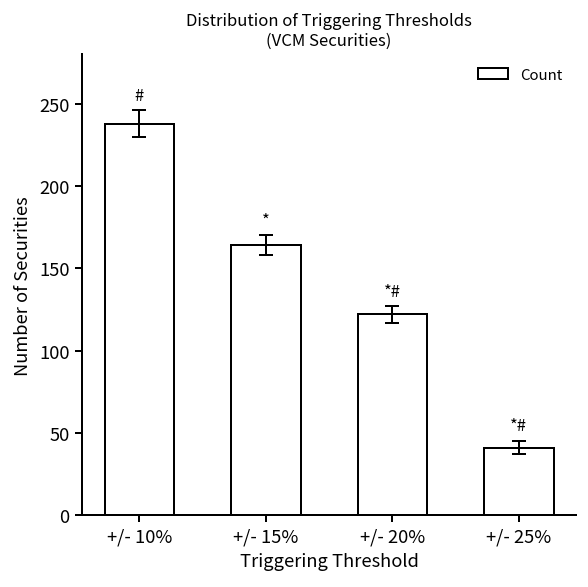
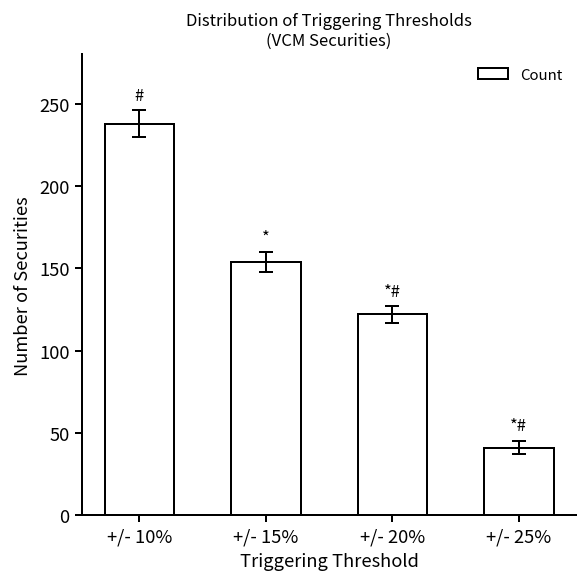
  {
    "Count": {
      "+/- 10%": 238,
-     "+/- 15%": 164,
+     "+/- 15%": 154,
      "+/- 20%": 122,
      "+/- 25%": 41
    }
  }
